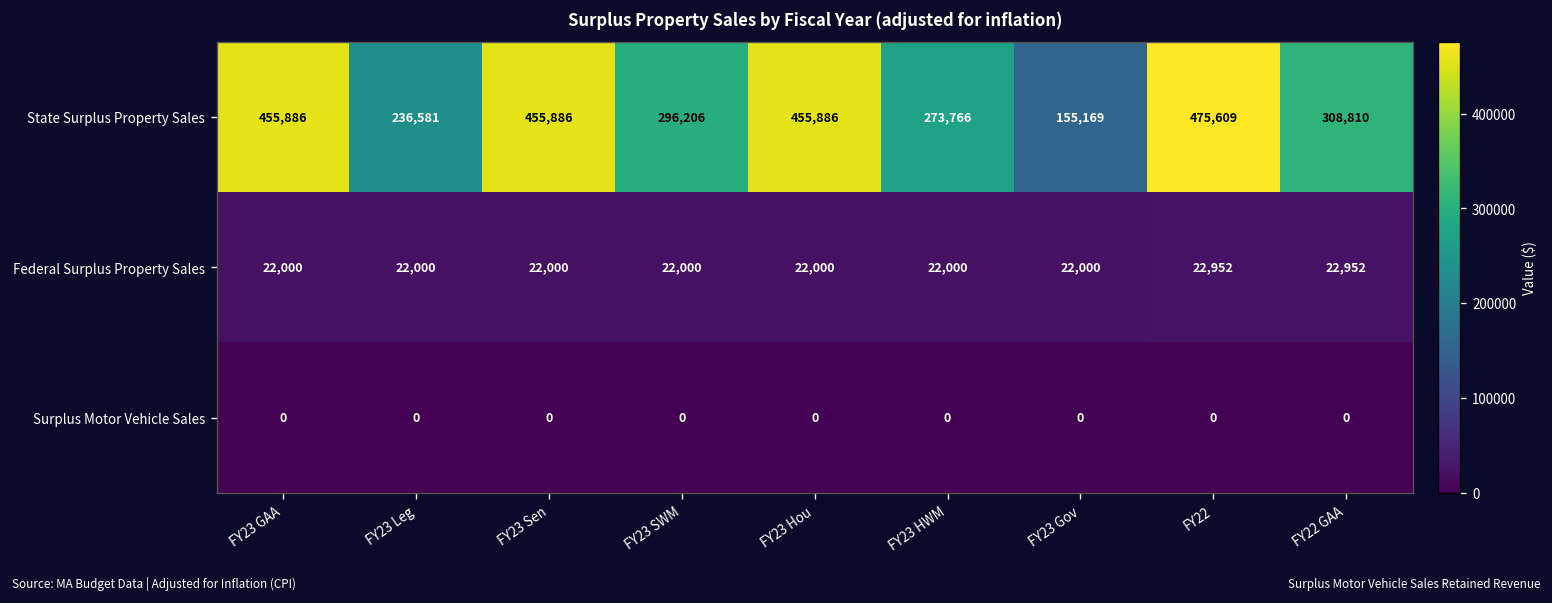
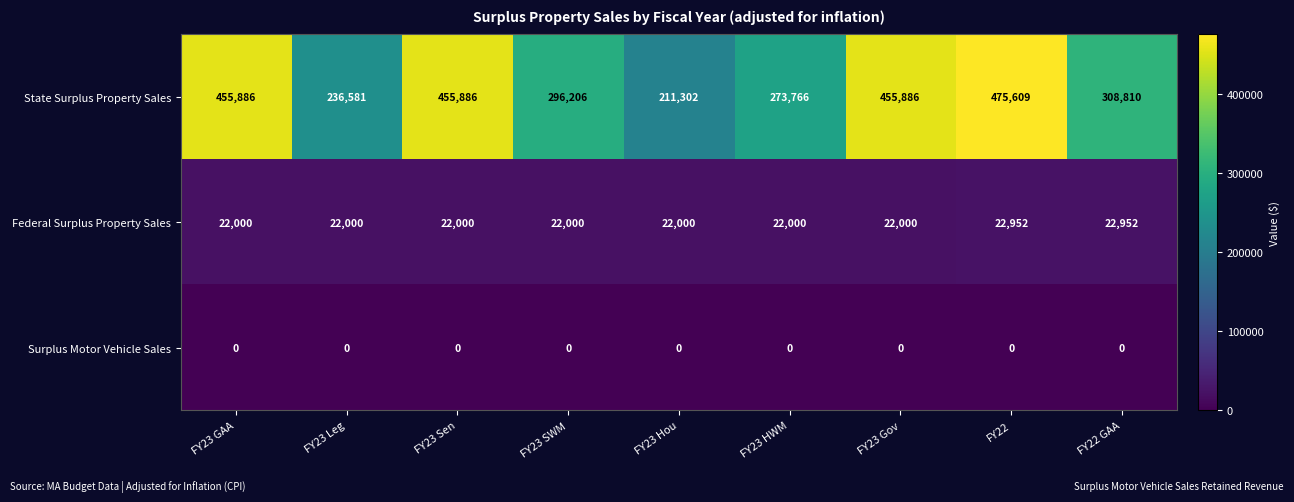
  {
    "State Surplus Property Sales": {
      "FY23 GAA": "455,886",
      "FY23 Leg": "236,581",
      "FY23 Sen": "455,886",
      "FY23 SWM": "296,206",
-     "FY23 Hou": "455,886",
+     "FY23 Hou": "211,302",
      "FY23 HWM": "273,766",
-     "FY23 Gov": "155,169",
+     "FY23 Gov": "455,886",
      "FY22": "475,609",
      "FY22 GAA": "308,810"
    },
    "Federal Surplus Property Sales": {
      "FY23 GAA": "22,000",
      "FY23 Leg": "22,000",
      "FY23 Sen": "22,000",
      "FY23 SWM": "22,000",
      "FY23 Hou": "22,000",
      "FY23 HWM": "22,000",
      "FY23 Gov": "22,000",
      "FY22": "22,952",
      "FY22 GAA": "22,952"
    },
    "Surplus Motor Vehicle Sales": {
      "FY23 GAA": "0",
      "FY23 Leg": "0",
      "FY23 Sen": "0",
      "FY23 SWM": "0",
      "FY23 Hou": "0",
      "FY23 HWM": "0",
      "FY23 Gov": "0",
      "FY22": "0",
      "FY22 GAA": "0"
    }
  }
